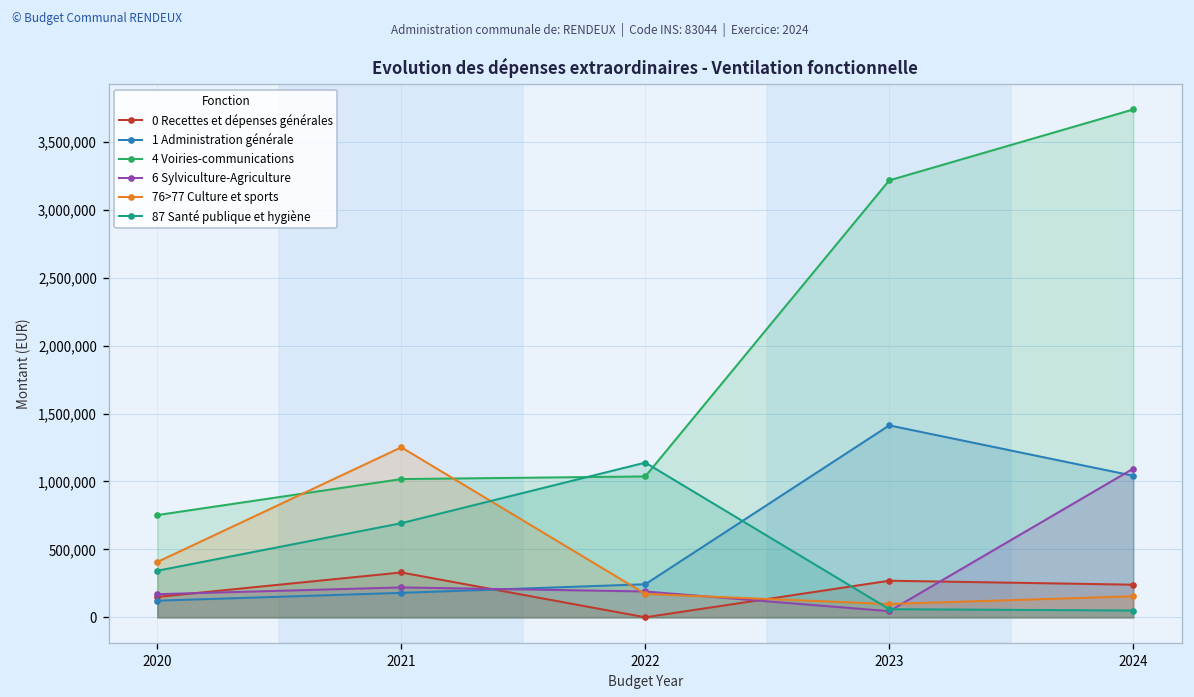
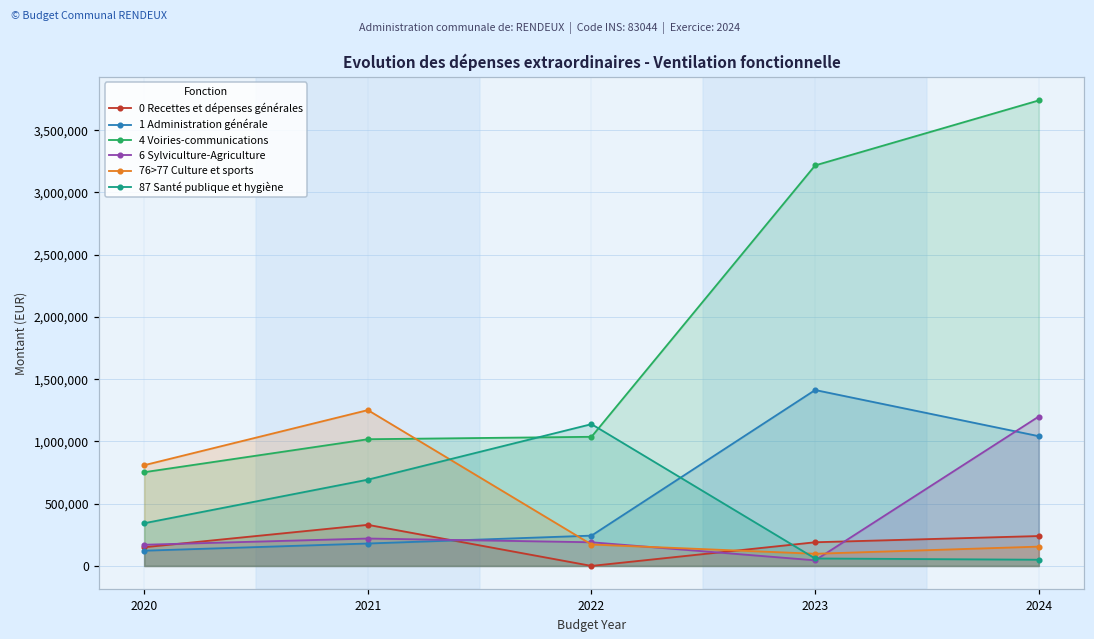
  {
    "0 Recettes et dépenses générales": {
      "2021": "330,000",
      "2022": "0",
-     "2023": "270,000",
+     "2023": "190,000",
      "2024": "240,000"
    },
    "1 Administration générale": {
      "2020": "120,000",
      "2021": "180,000",
      "2022": "240,000",
      "2023": "1,410,000",
      "2024": "1,040,000"
    },
    "6 Sylviculture-Agriculture": {
      "2021": "220,000",
-     "2024": "1,090,000"
+     "2024": "1,200,000"
    },
    "76>77 Culture et sports": {
-     "2020": "410,000",
+     "2020": "810,000",
      "2021": "1,250,000",
      "2023": "100,000",
      "2024": "160,000"
    }
  }
